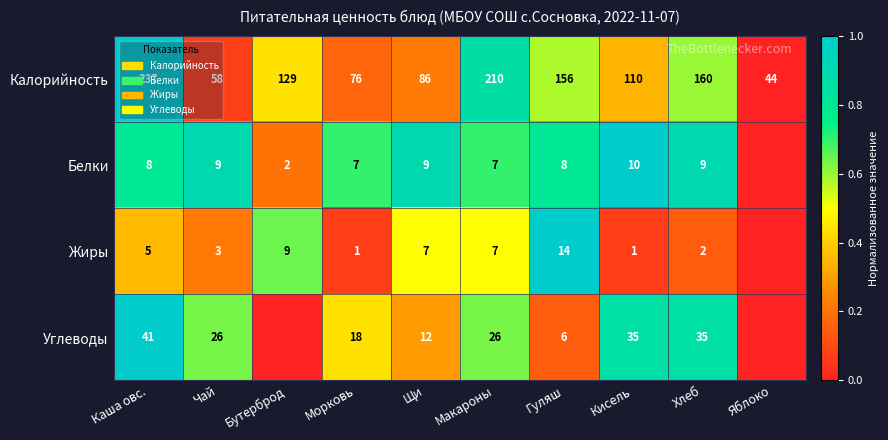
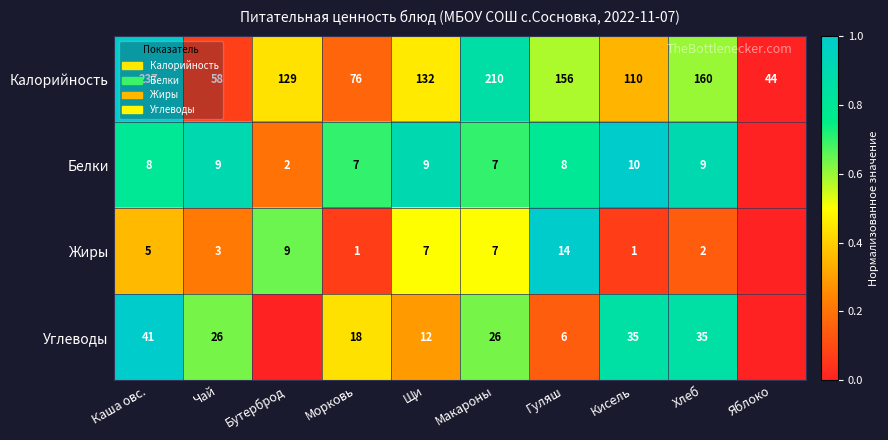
  {
    "Калорийность": {
      "Бутерброд": 129,
      "Морковь": 76,
-     "Щи": 86,
+     "Щи": 132,
      "Макароны": 210,
      "Гуляш": 156,
      "Кисель": 110,
      "Яблоко": 44
    },
    "Белки": {
      "Каша овс.": 8,
      "Чай": 9,
      "Бутерброд": 2,
      "Морковь": 7,
      "Щи": 9,
      "Макароны": 7,
      "Гуляш": 8,
      "Кисель": 10,
      "Хлеб": 9
    },
    "Жиры": {
      "Каша овс.": 5,
      "Чай": 3,
      "Бутерброд": 9,
      "Морковь": 1,
      "Щи": 7,
      "Макароны": 7,
      "Гуляш": 14,
      "Кисель": 1,
      "Хлеб": 2
    },
    "Углеводы": {
      "Каша овс.": 41,
      "Чай": 26,
      "Морковь": 18,
      "Щи": 12,
      "Макароны": 26,
      "Гуляш": 6,
      "Кисель": 35,
      "Хлеб": 35
    }
  }
